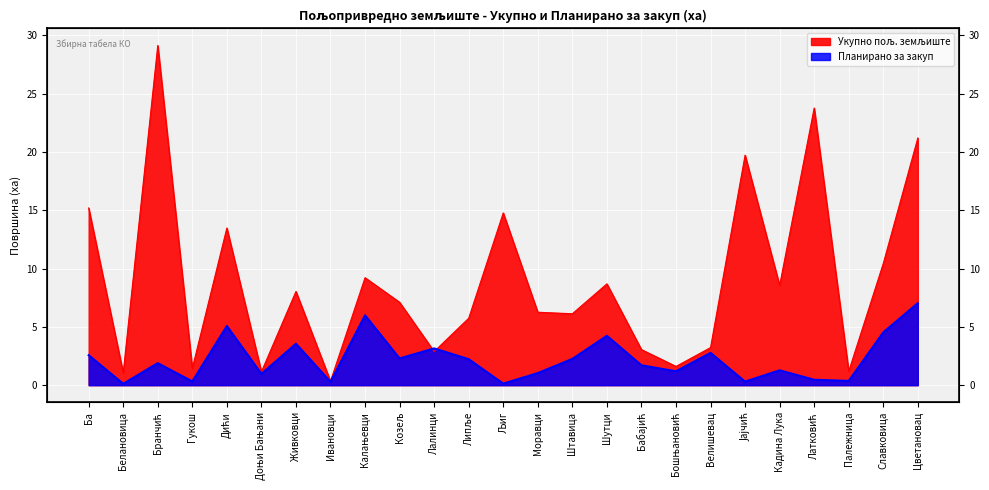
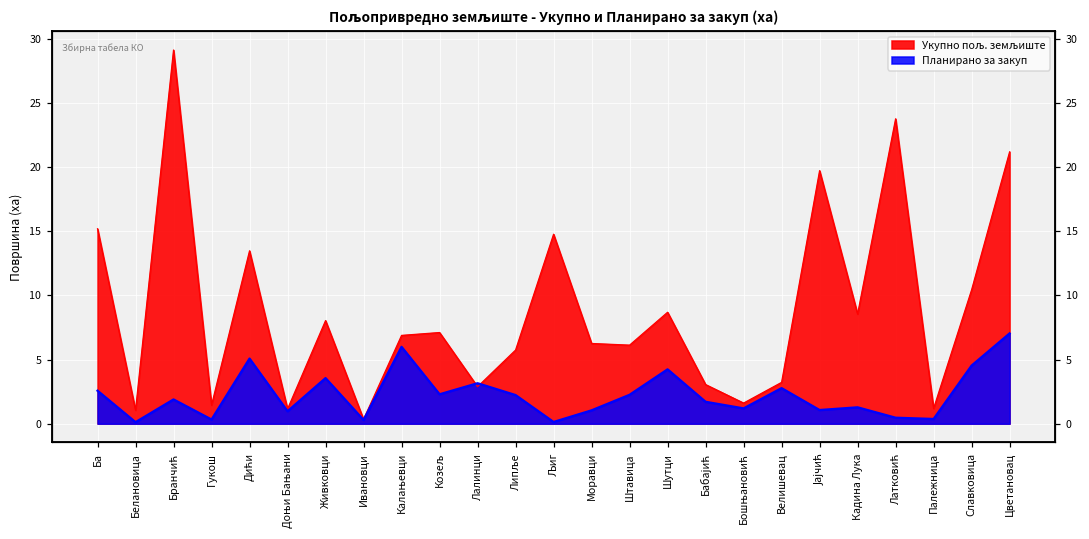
  {
    "Укупно пољ. земљиште": {
      "Ба": 15.2,
      "Белановица": 1.1,
      "Бранчић": 29.1,
      "Гукош": 1.4,
      "Дићи": 13.5,
      "Живковци": 8.0,
-     "Калањевци": 9.2,
+     "Калањевци": 6.9,
      "Козељ": 7.1,
      "Лалинци": 2.9,
      "Липље": 5.7,
      "Љиг": 14.8,
      "Моравци": 6.3,
      "Штавица": 6.1,
      "Шутци": 8.7,
      "Бабајић": 3.1,
      "Бошњановић": 1.6,
      "Велишевац": 3.2,
      "Јајчић": 19.7,
      "Кадина Лука": 8.6,
      "Латковић": 23.8,
      "Палежница": 1.2,
      "Славковица": 10.4,
      "Цветановац": 21.2
    },
    "Планирано за закуп": {
      "Ба": 2.6,
      "Белановица": 0.1,
      "Бранчић": 1.9,
      "Гукош": 0.3,
      "Дићи": 5.1,
      "Живковци": 3.6,
      "Калањевци": 6.0,
      "Козељ": 2.3,
      "Лалинци": 3.2,
      "Липље": 2.2,
      "Љиг": 0.1,
      "Моравци": 1.0,
      "Штавица": 2.3,
      "Шутци": 4.2,
      "Бабајић": 1.7,
      "Бошњановић": 1.2,
      "Велишевац": 2.8,
-     "Јајчић": 0.3,
+     "Јајчић": 1.1,
      "Кадина Лука": 1.3,
      "Латковић": 0.5,
      "Палежница": 0.4,
      "Славковица": 4.5,
      "Цветановац": 7.0
    }
  }
